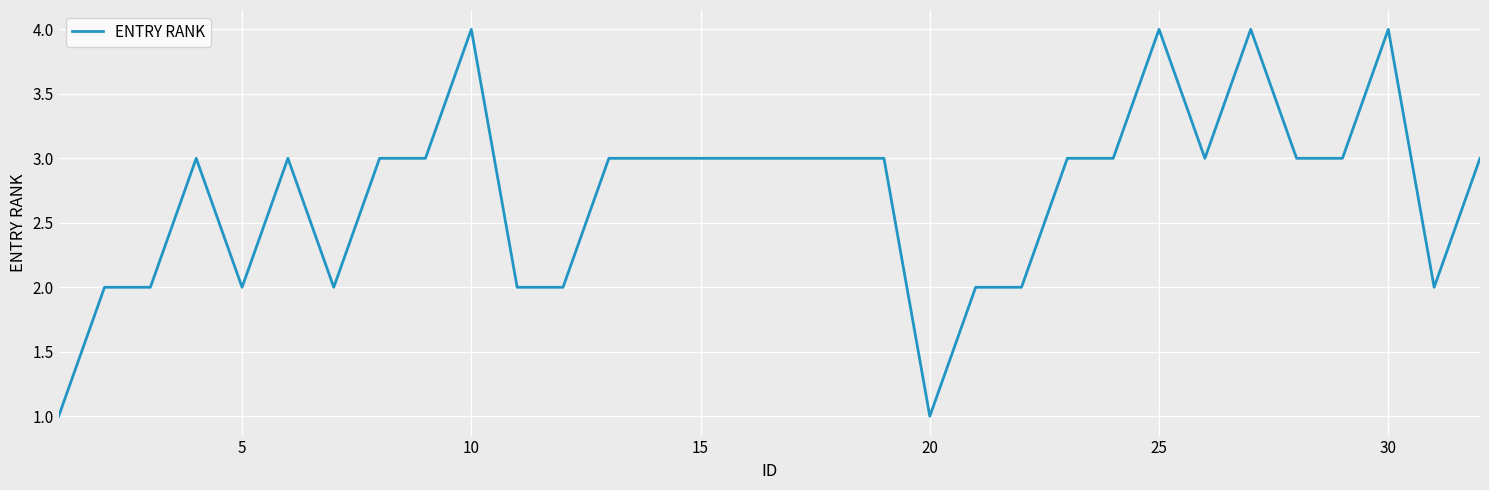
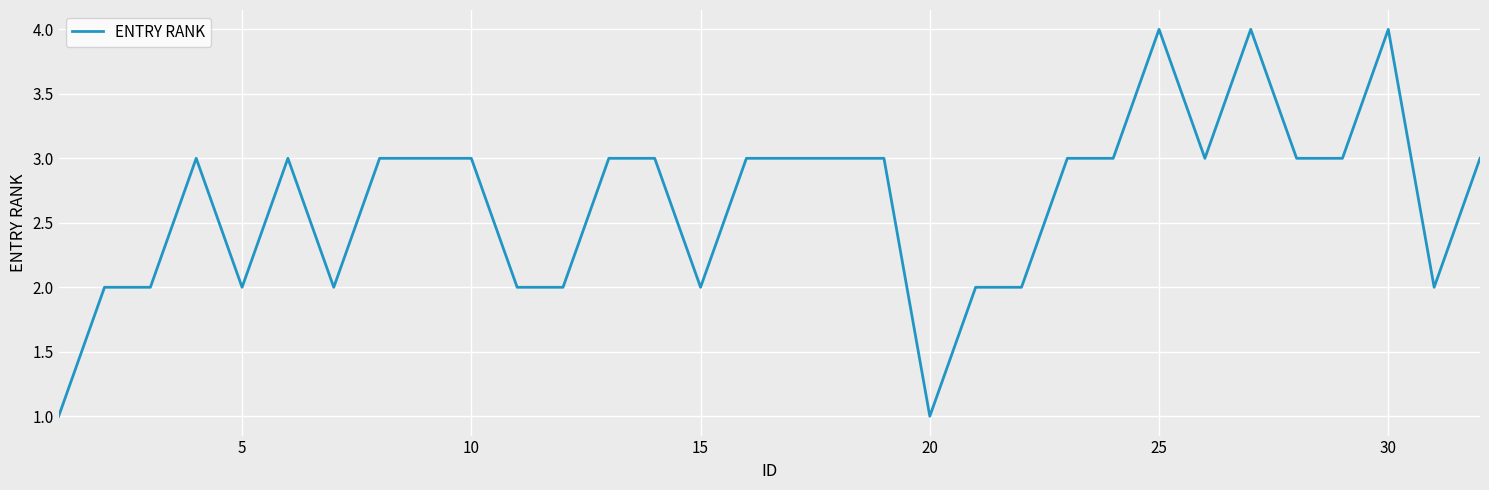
  {
    "5": 2,
-   "10": 4,
-   "15": 3,
+   "10": 3,
+   "15": 2,
    "20": 1,
    "25": 4,
    "30": 4
  }
